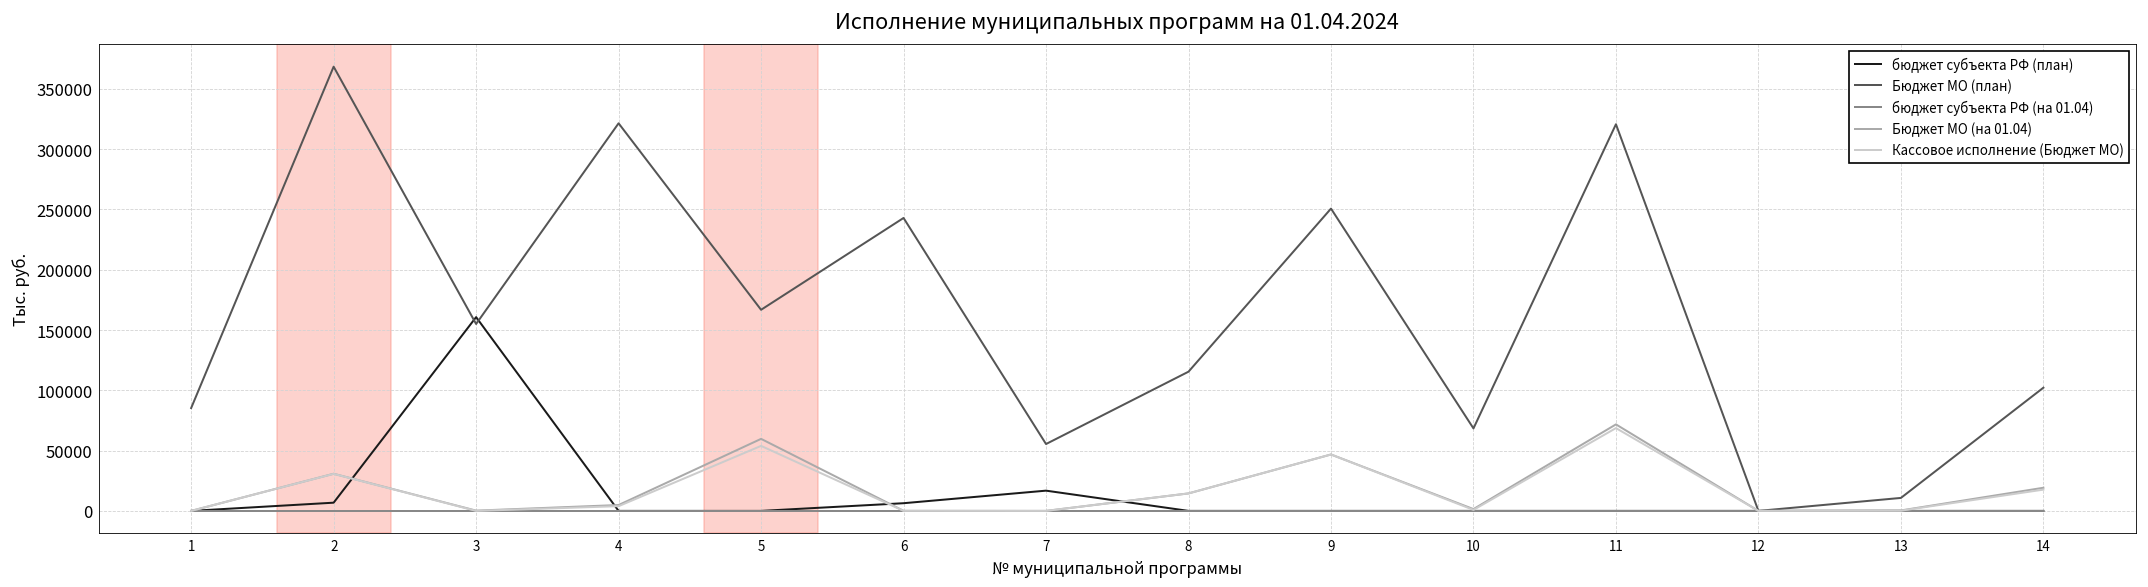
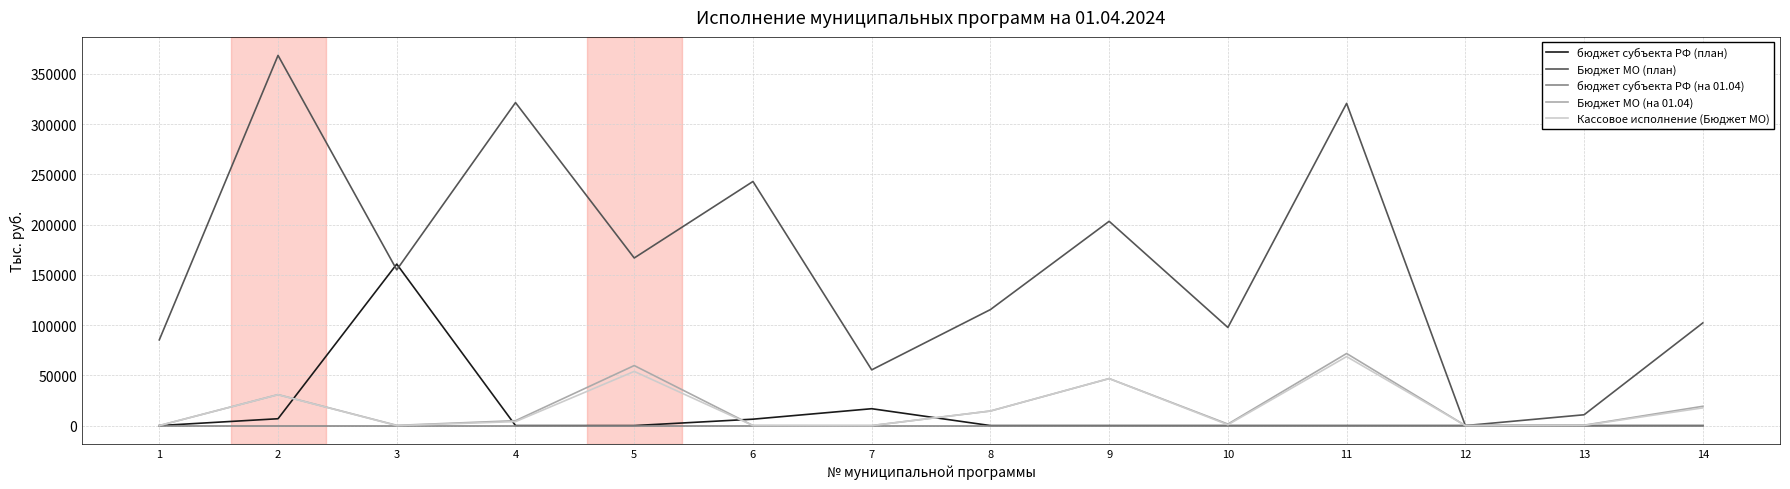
  {
    "бюджет субъекта РФ (план)": {
      "2": 7000,
      "3": 161000,
      "6": 6000,
      "7": 17000
    },
    "Бюджет МО (план)": {
      "1": 85000,
      "2": 368000,
      "3": 155000,
      "4": 321000,
      "5": 167000,
      "6": 243000,
      "7": 55000,
      "8": 115000,
-     "9": 251000,
-     "10": 68000,
+     "9": 203000,
+     "10": 98000,
      "11": 321000,
      "13": 11000,
      "14": 102000
    }
  }
